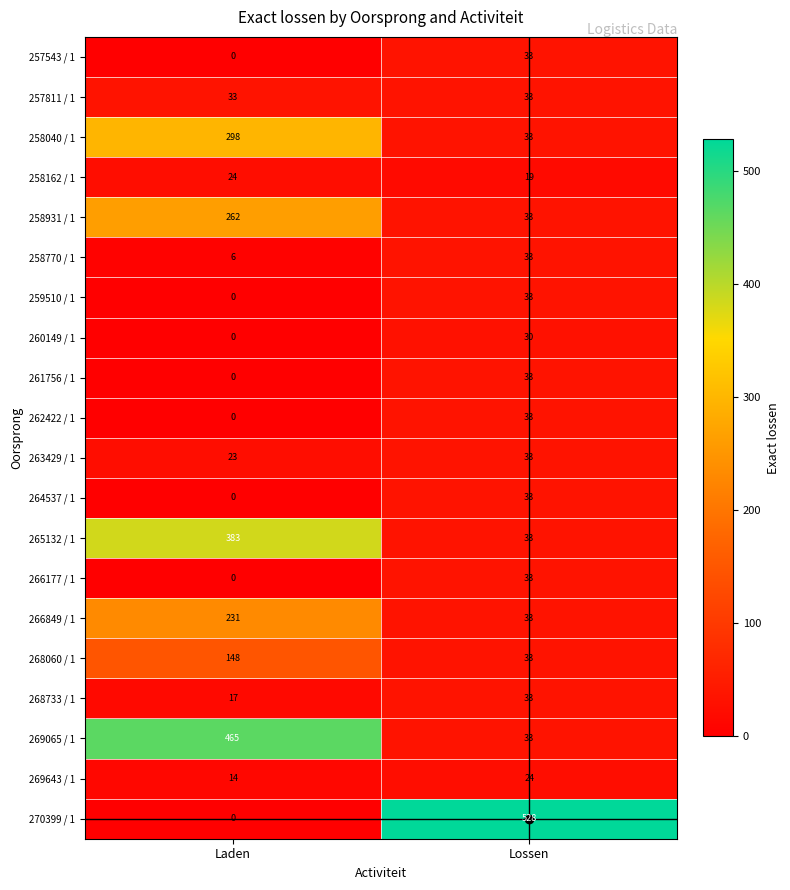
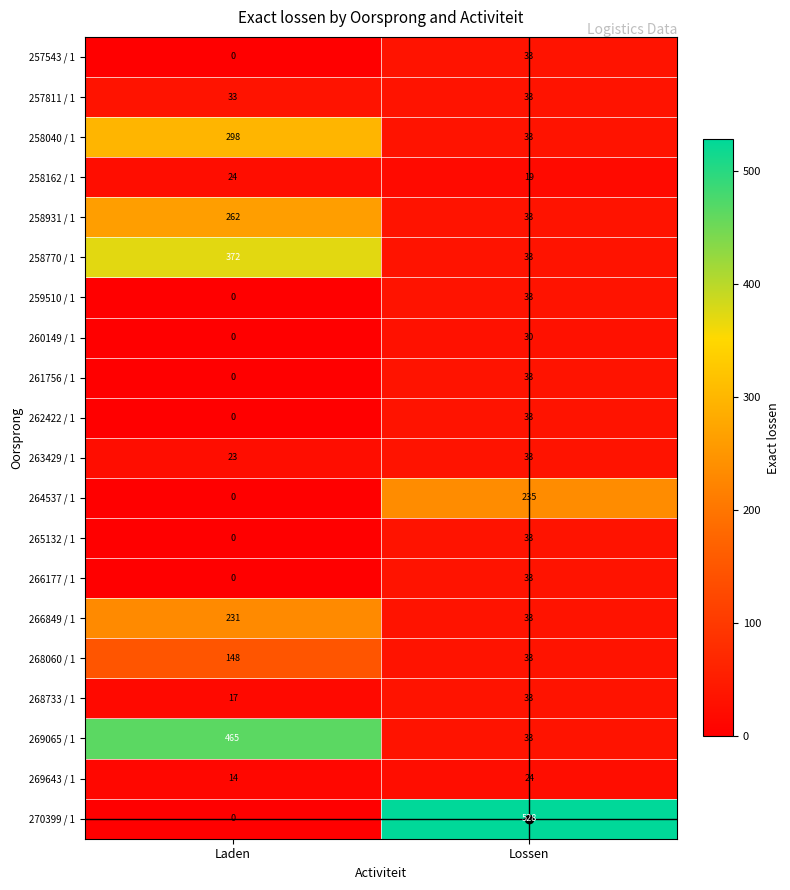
  {
    "257543 / 1": {
      "Laden": 0,
      "Lossen": 33
    },
    "257811 / 1": {
      "Laden": 33,
      "Lossen": 33
    },
    "258040 / 1": {
      "Laden": 298,
      "Lossen": 33
    },
    "258162 / 1": {
      "Laden": 24,
      "Lossen": 19
    },
    "258931 / 1": {
      "Laden": 262,
      "Lossen": 33
    },
    "258770 / 1": {
-     "Laden": 6,
+     "Laden": 372,
      "Lossen": 33
    },
    "259510 / 1": {
      "Laden": 0,
      "Lossen": 33
    },
    "260149 / 1": {
      "Laden": 0,
      "Lossen": 30
    },
    "261756 / 1": {
      "Laden": 0,
      "Lossen": 33
    },
    "262422 / 1": {
      "Laden": 0,
      "Lossen": 33
    },
    "263429 / 1": {
      "Laden": 23,
      "Lossen": 33
    },
    "264537 / 1": {
      "Laden": 0,
-     "Lossen": 33
+     "Lossen": 235
    },
    "265132 / 1": {
-     "Laden": 383,
+     "Laden": 0,
      "Lossen": 33
    },
    "266177 / 1": {
      "Laden": 0,
      "Lossen": 33
    },
    "266849 / 1": {
      "Laden": 231,
      "Lossen": 33
    },
    "268060 / 1": {
      "Laden": 148,
      "Lossen": 33
    },
    "268733 / 1": {
      "Laden": 17,
      "Lossen": 33
    },
    "269065 / 1": {
      "Laden": 465,
      "Lossen": 33
    },
    "269643 / 1": {
      "Laden": 14,
      "Lossen": 24
    },
    "270399 / 1": {
      "Laden": 0
    }
  }
